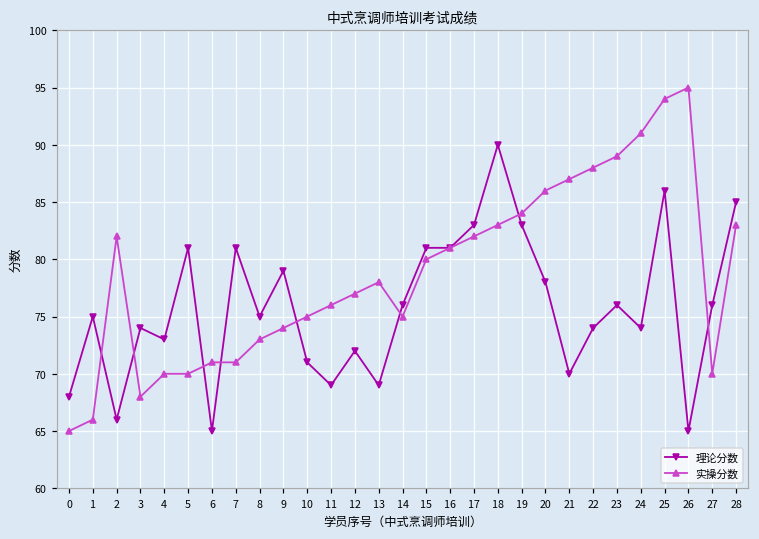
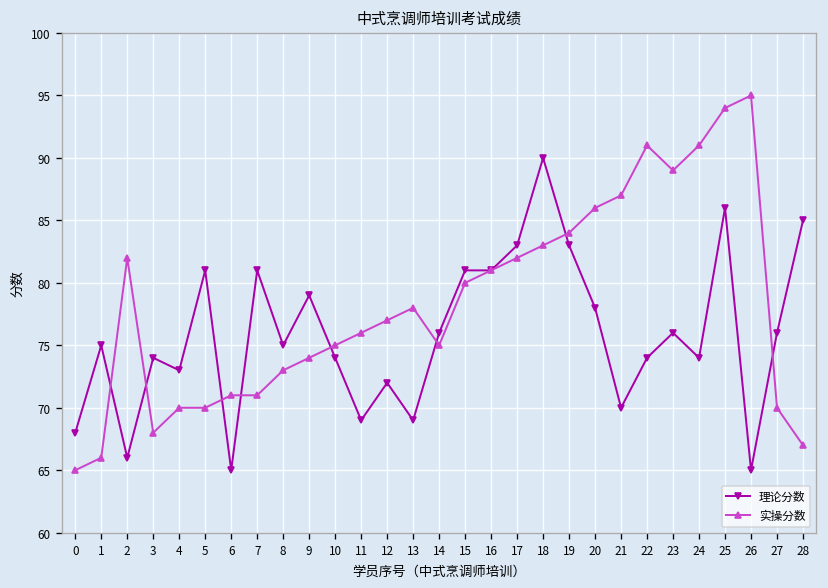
  {
    "理论分数": {
      "0": 68,
      "1": 75,
      "2": 66,
      "3": 74,
      "4": 73,
      "5": 81,
      "6": 65,
      "7": 81,
      "8": 75,
      "9": 79,
-     "10": 71,
+     "10": 74,
      "11": 69,
      "12": 72,
      "13": 69,
      "14": 76,
      "15": 81,
      "17": 83,
      "18": 90,
      "19": 83,
      "20": 78,
      "21": 70,
      "22": 74,
      "23": 76,
      "24": 74,
      "25": 86,
      "26": 65,
      "27": 76,
      "28": 85
    },
    "实操分数": {
      "0": 65,
      "1": 66,
      "2": 82,
      "3": 68,
      "4": 70,
      "5": 70,
      "6": 71,
      "7": 71,
      "8": 73,
      "9": 74,
      "10": 75,
      "11": 76,
      "12": 77,
      "13": 78,
      "14": 75,
      "15": 80,
      "17": 82,
      "18": 83,
      "19": 84,
      "20": 86,
      "21": 87,
-     "22": 88,
+     "22": 91,
      "23": 89,
      "24": 91,
      "25": 94,
      "26": 95,
      "27": 70,
-     "28": 83
+     "28": 67
    }
  }
